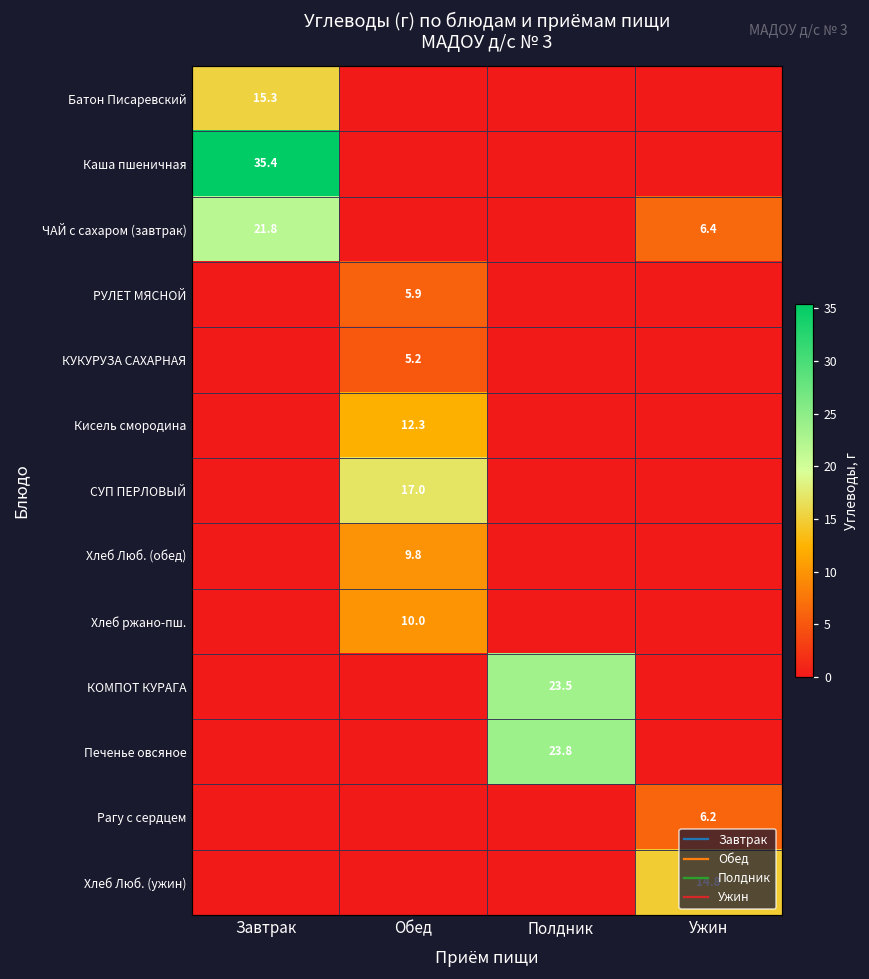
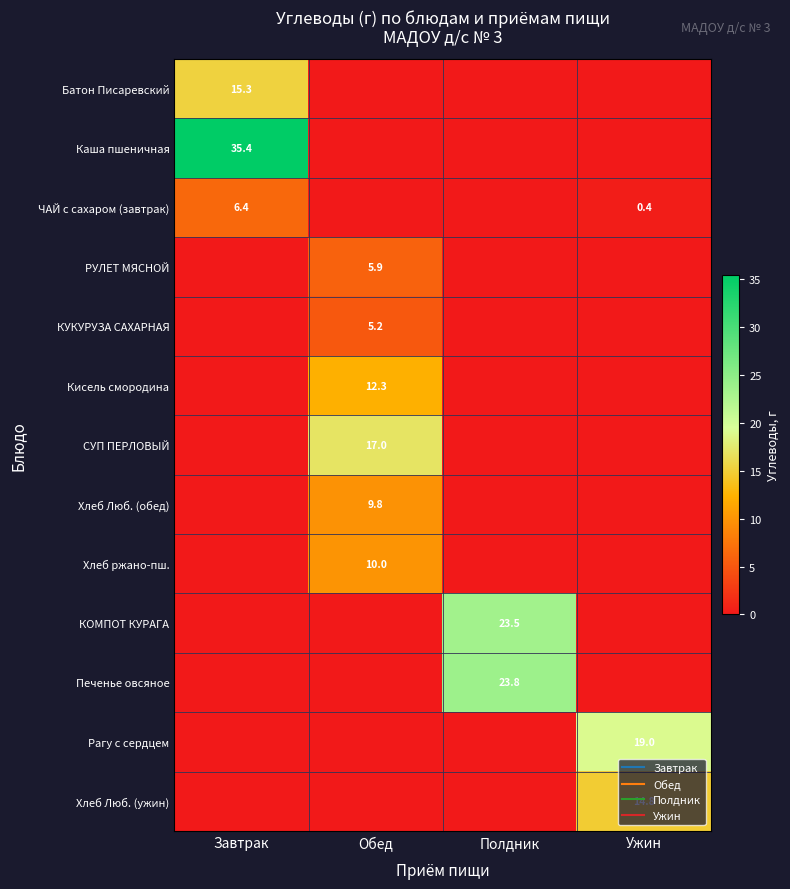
  {
    "Батон Писаревский": {
      "Завтрак": 15.3
    },
    "Каша пшеничная": {
      "Завтрак": 35.4
    },
    "ЧАЙ с сахаром (завтрак)": {
-     "Завтрак": 21.8,
-     "Ужин": 6.4
+     "Завтрак": 6.4,
+     "Ужин": 0.4
    },
    "РУЛЕТ МЯСНОЙ": {
      "Обед": 5.9
    },
    "КУКУРУЗА САХАРНАЯ": {
      "Обед": 5.2
    },
    "Кисель смородина": {
      "Обед": 12.3
    },
    "СУП ПЕРЛОВЫЙ": {
      "Обед": 17.0
    },
    "Хлеб Люб. (обед)": {
      "Обед": 9.8
    },
    "Хлеб ржано-пш.": {
      "Обед": 10.0
    },
    "КОМПОТ КУРАГА": {
      "Полдник": 23.5
    },
    "Печенье овсяное": {
      "Полдник": 23.8
    },
    "Рагу с сердцем": {
-     "Ужин": 6.2
+     "Ужин": 19.0
    }
  }
